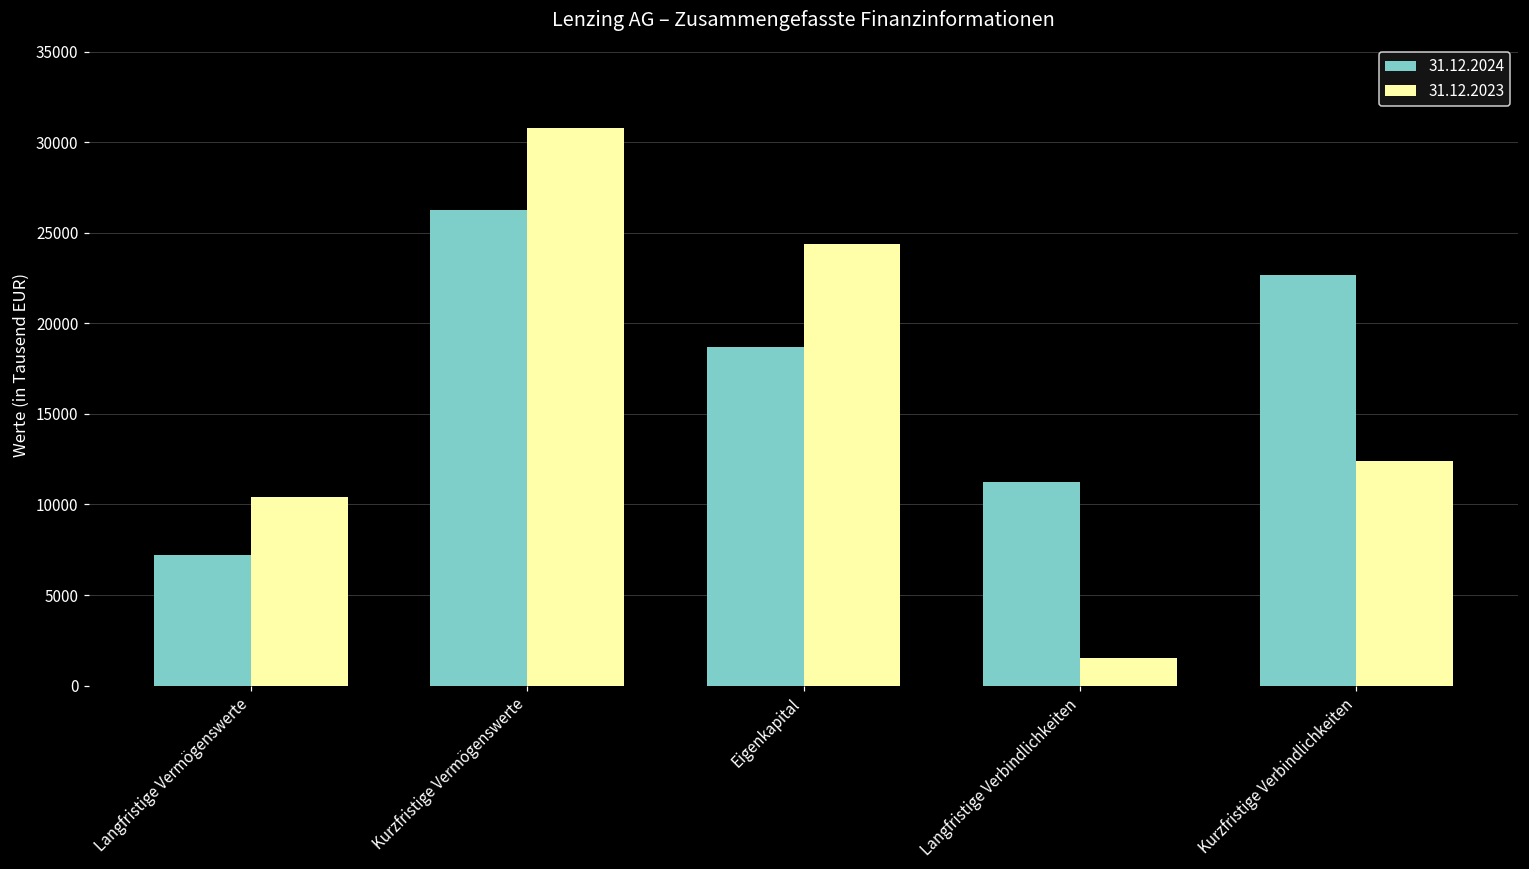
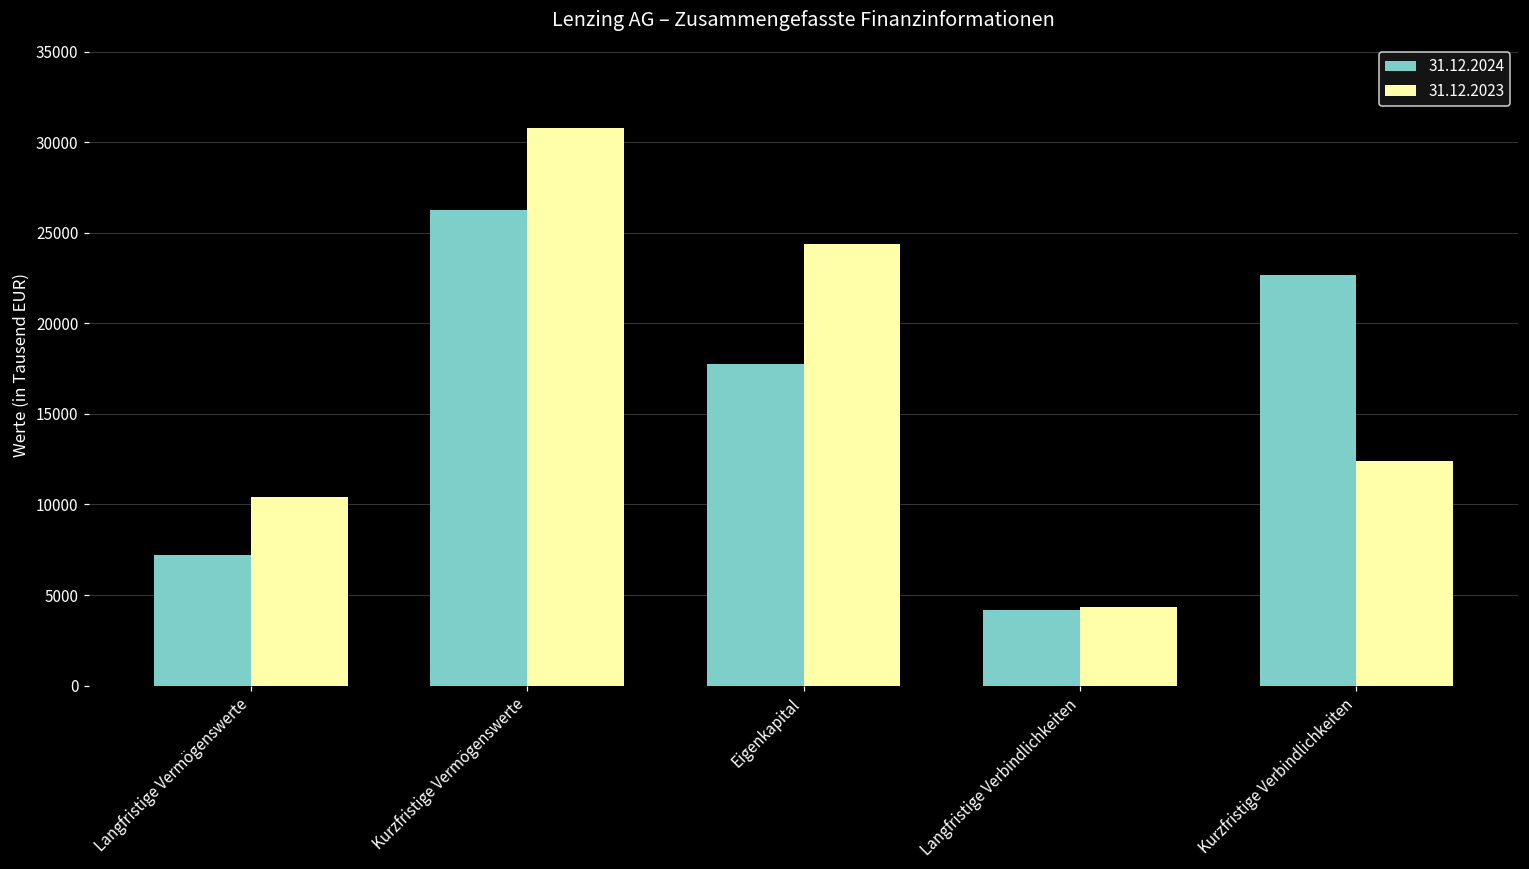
  {
    "31.12.2024": {
      "Langfristige Vermögenswerte": 7200,
      "Kurzfristige Vermögenswerte": 26200,
-     "Eigenkapital": 18700,
-     "Langfristige Verbindlichkeiten": 11200,
+     "Eigenkapital": 17700,
+     "Langfristige Verbindlichkeiten": 4200,
      "Kurzfristige Verbindlichkeiten": 22700
    },
    "31.12.2023": {
      "Langfristige Vermögenswerte": 10400,
      "Kurzfristige Vermögenswerte": 30800,
      "Eigenkapital": 24400,
-     "Langfristige Verbindlichkeiten": 1500,
+     "Langfristige Verbindlichkeiten": 4400,
      "Kurzfristige Verbindlichkeiten": 12400
    }
  }
